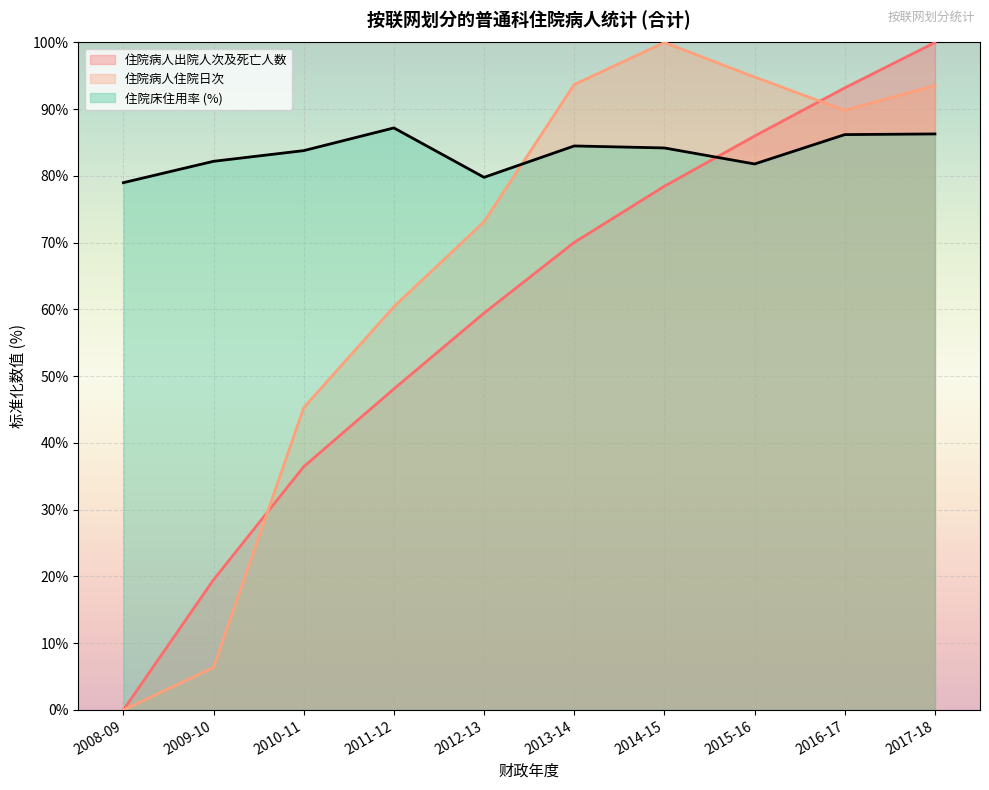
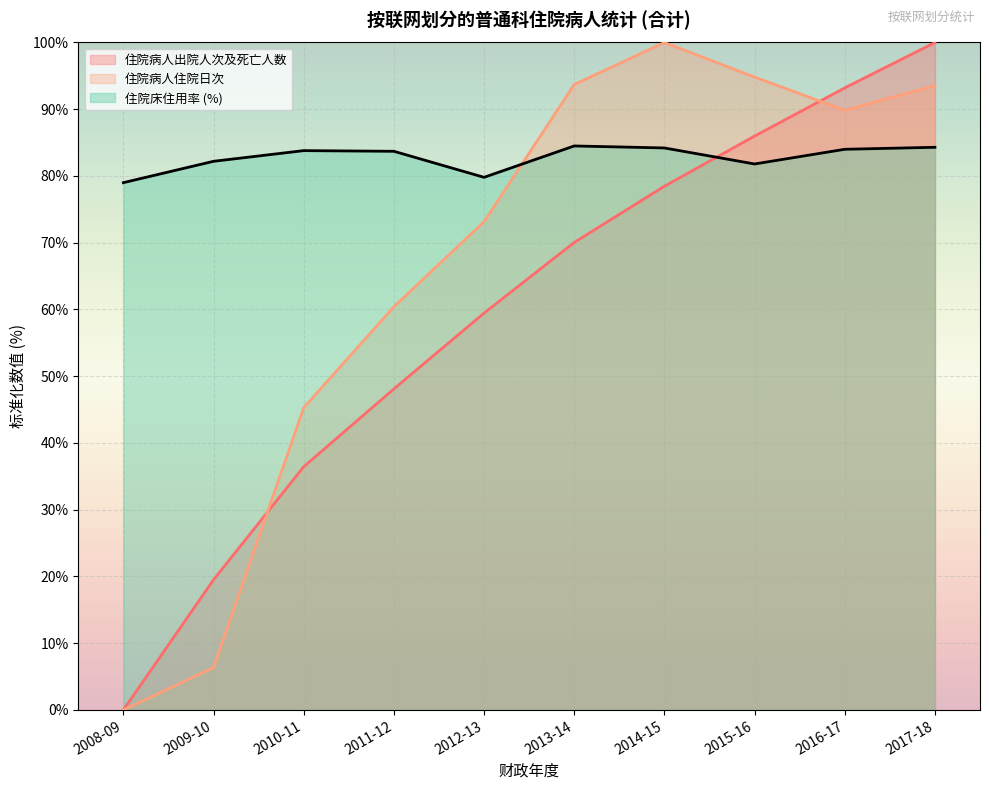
  {
    "住院床住用率 (%)": {
      "2008-09": "79%",
      "2009-10": "82%",
      "2010-11": "84%",
-     "2011-12": "87%",
+     "2011-12": "84%",
      "2012-13": "80%",
      "2013-14": "85%",
      "2014-15": "84%",
      "2015-16": "82%",
-     "2016-17": "86%",
-     "2017-18": "86%"
+     "2016-17": "84%",
+     "2017-18": "84%"
    }
  }
